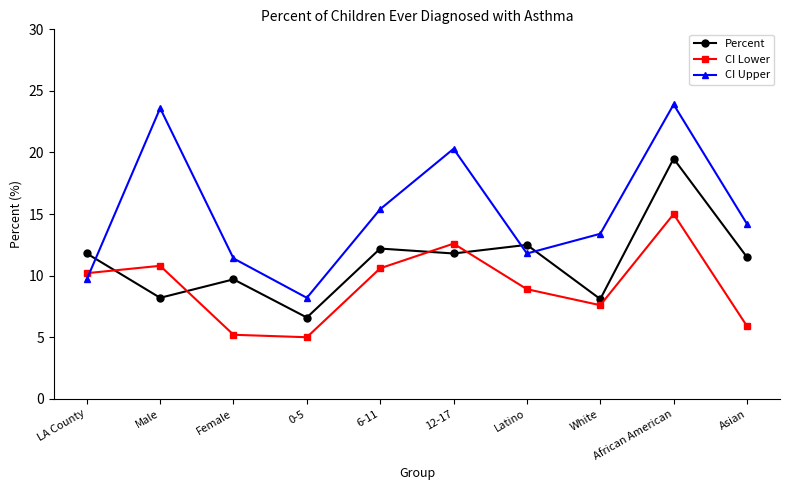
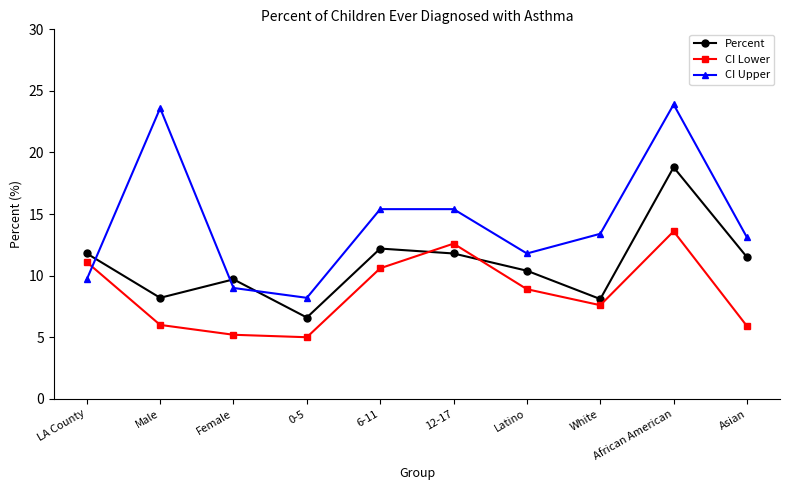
  {
    "Percent": {
      "LA County": 11.8,
      "Male": 8.2,
      "Female": 9.7,
      "0-5": 6.6,
      "6-11": 12.2,
      "12-17": 11.8,
-     "Latino": 12.5,
+     "Latino": 10.4,
      "White": 8.1,
-     "African American": 19.5,
+     "African American": 18.8,
      "Asian": 11.5
    },
    "CI Lower": {
-     "LA County": 10.2,
-     "Male": 10.8,
+     "LA County": 11.1,
+     "Male": 6.0,
      "Female": 5.2,
      "0-5": 5.0,
      "6-11": 10.6,
      "12-17": 12.6,
      "Latino": 8.9,
      "White": 7.6,
-     "African American": 15.0,
+     "African American": 13.6,
      "Asian": 5.9
    },
    "CI Upper": {
      "LA County": 9.7,
      "Male": 23.6,
-     "Female": 11.4,
+     "Female": 9.0,
      "0-5": 8.2,
      "6-11": 15.4,
-     "12-17": 20.3,
+     "12-17": 15.4,
      "Latino": 11.8,
      "White": 13.4,
      "African American": 23.9,
-     "Asian": 14.2
+     "Asian": 13.1
    }
  }
